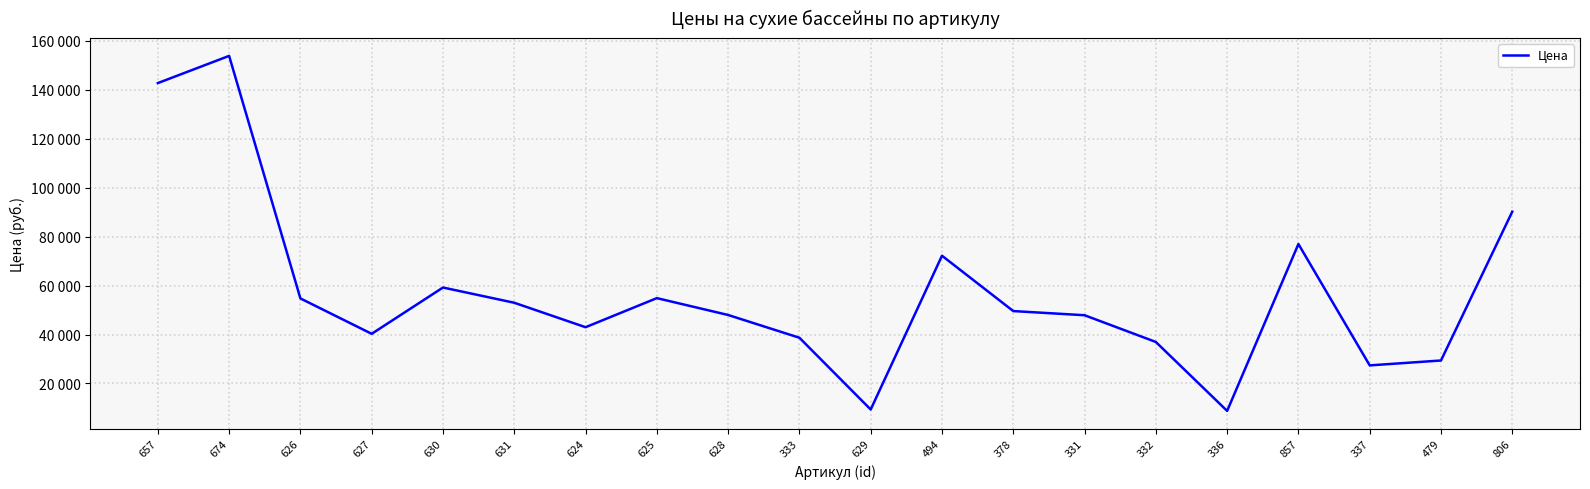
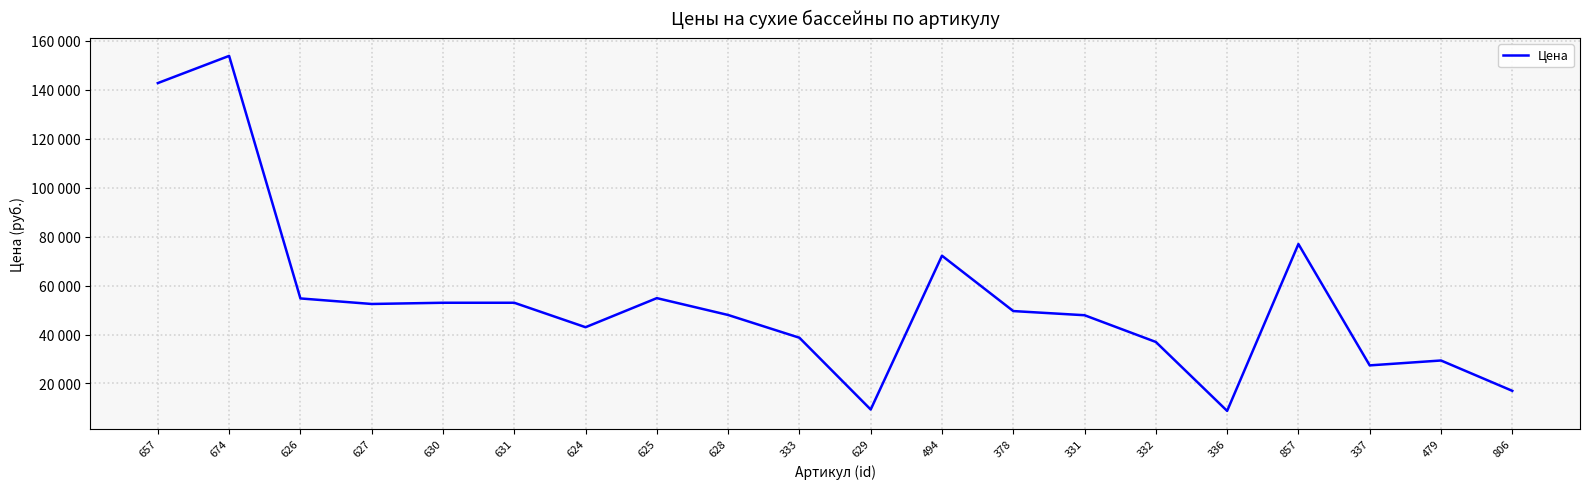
  {
    "657": 143000,
    "674": 154000,
    "626": 55000,
-   "627": 40000,
-   "630": 59000,
+   "627": 53000,
+   "630": 53000,
    "631": 53000,
    "624": 43000,
    "625": 55000,
    "628": 48000,
    "333": 39000,
    "629": 9000,
    "494": 72000,
    "378": 50000,
    "331": 48000,
    "332": 37000,
    "336": 9000,
    "857": 77000,
    "337": 27000,
    "479": 29000,
-   "806": 90000
+   "806": 17000
  }
